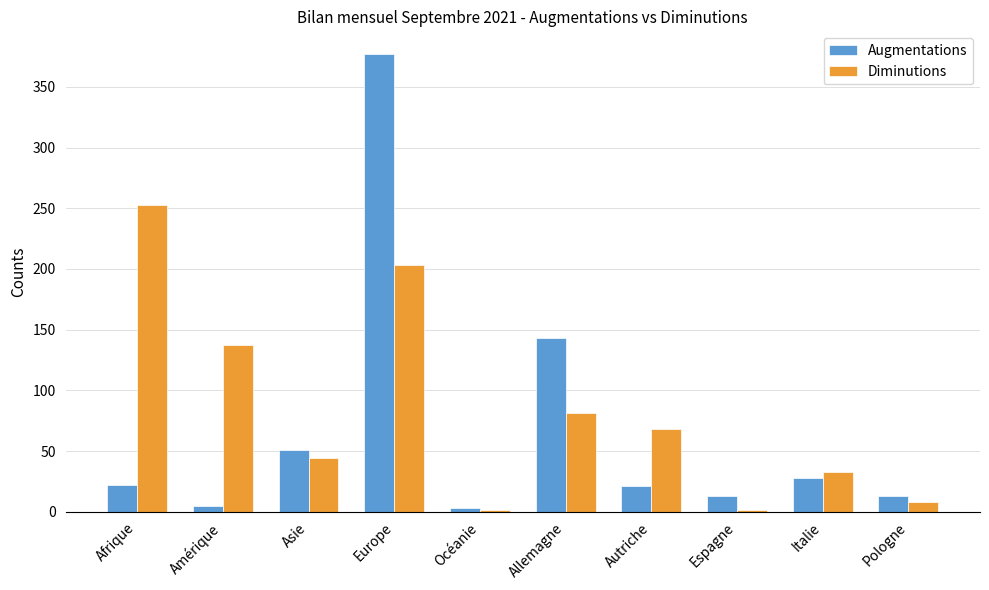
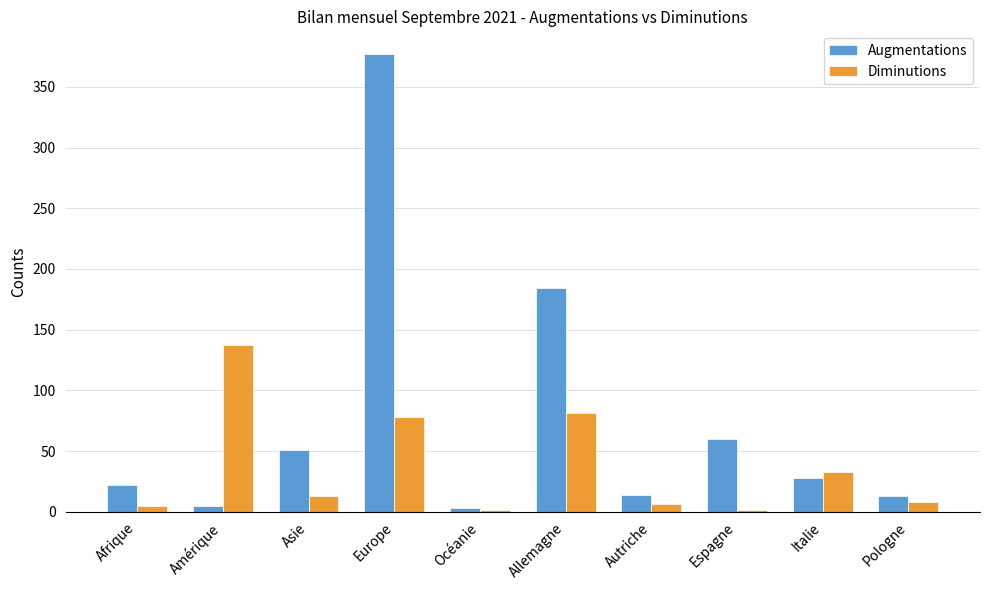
  {
    "Augmentations": {
      "Afrique": 22,
      "Amérique": 5,
      "Asie": 51,
      "Europe": 377,
      "Océanie": 3,
-     "Allemagne": 143,
-     "Autriche": 21,
-     "Espagne": 13,
+     "Allemagne": 184,
+     "Autriche": 14,
+     "Espagne": 60,
      "Italie": 28,
      "Pologne": 13
    },
    "Diminutions": {
-     "Afrique": 253,
+     "Afrique": 5,
      "Amérique": 137,
-     "Asie": 44,
-     "Europe": 203,
+     "Asie": 13,
+     "Europe": 78,
      "Allemagne": 81,
-     "Autriche": 68,
+     "Autriche": 6,
      "Italie": 33,
      "Pologne": 8
    }
  }
